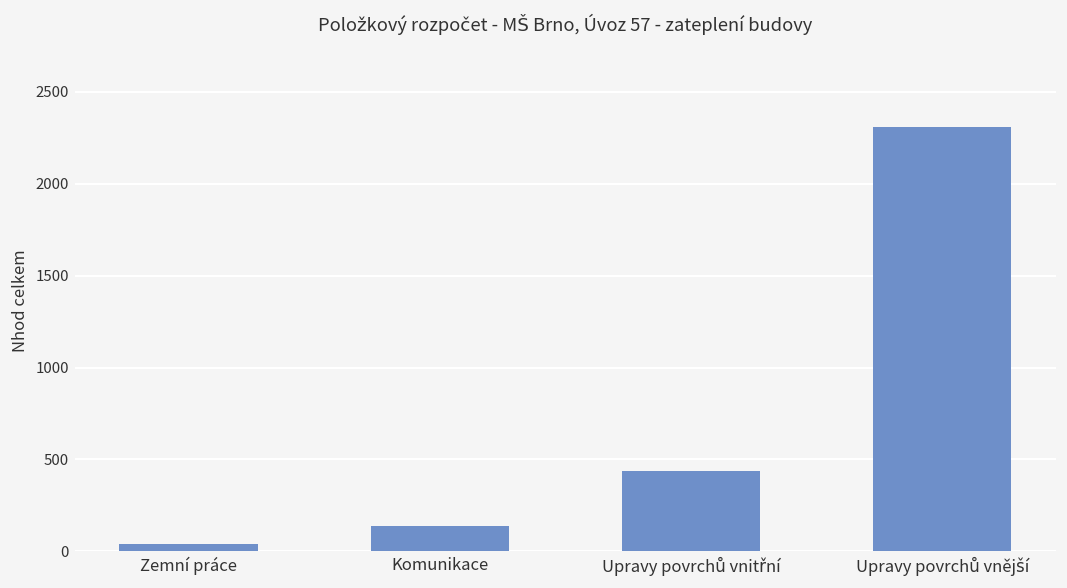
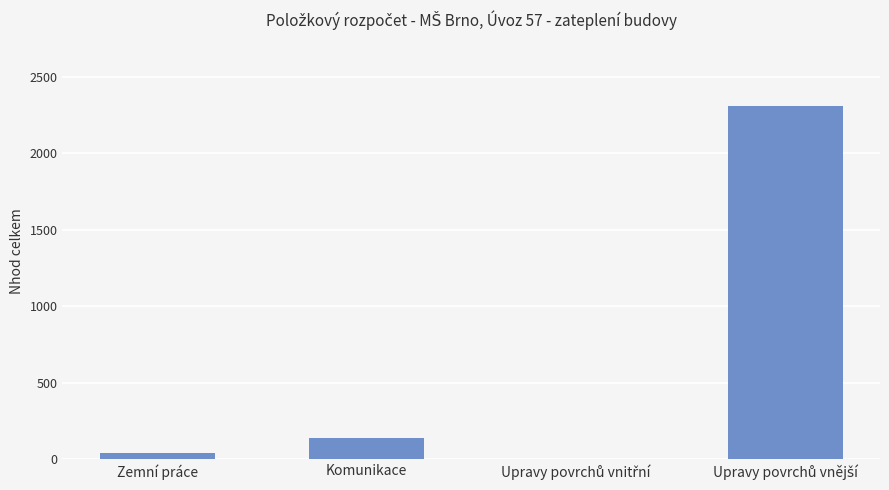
  {
    "Zemní práce": 40,
    "Komunikace": 140,
-   "Upravy povrchů vnitřní": 440,
+   "Upravy povrchů vnitřní": 0,
    "Upravy povrchů vnější": 2310
  }
